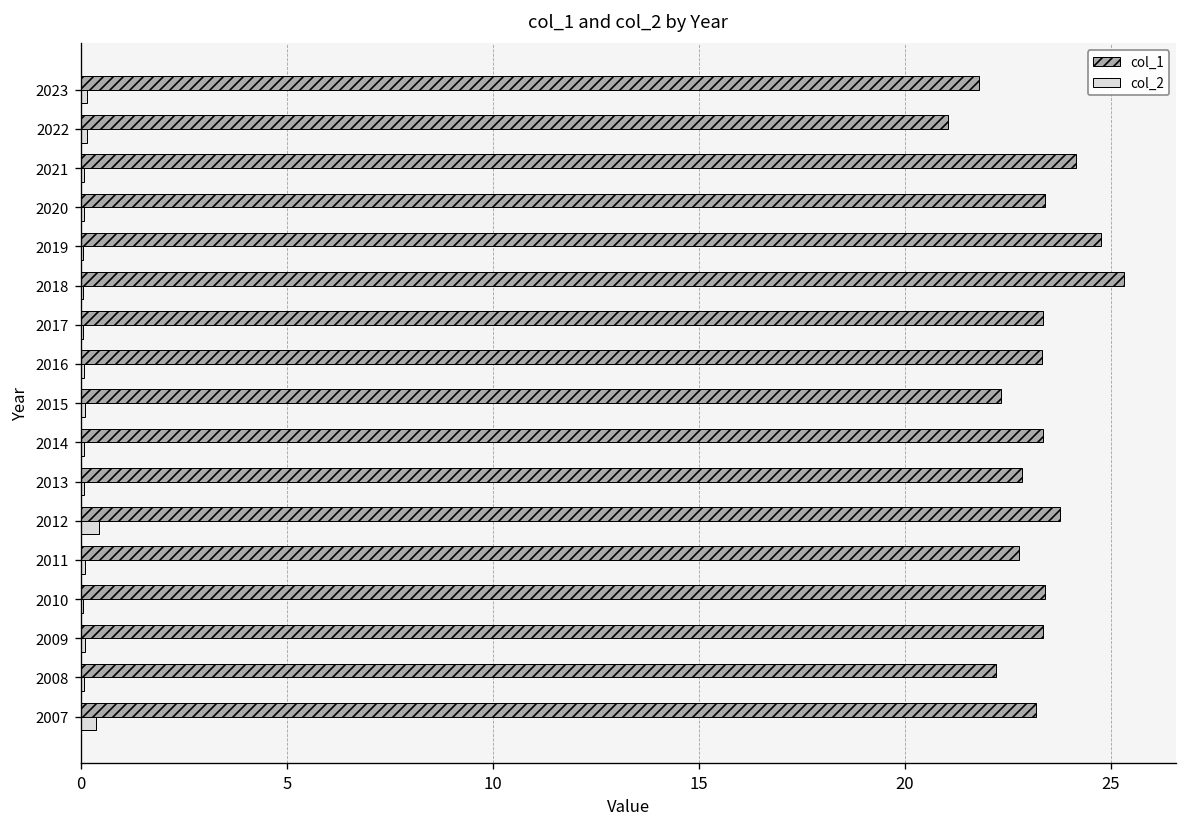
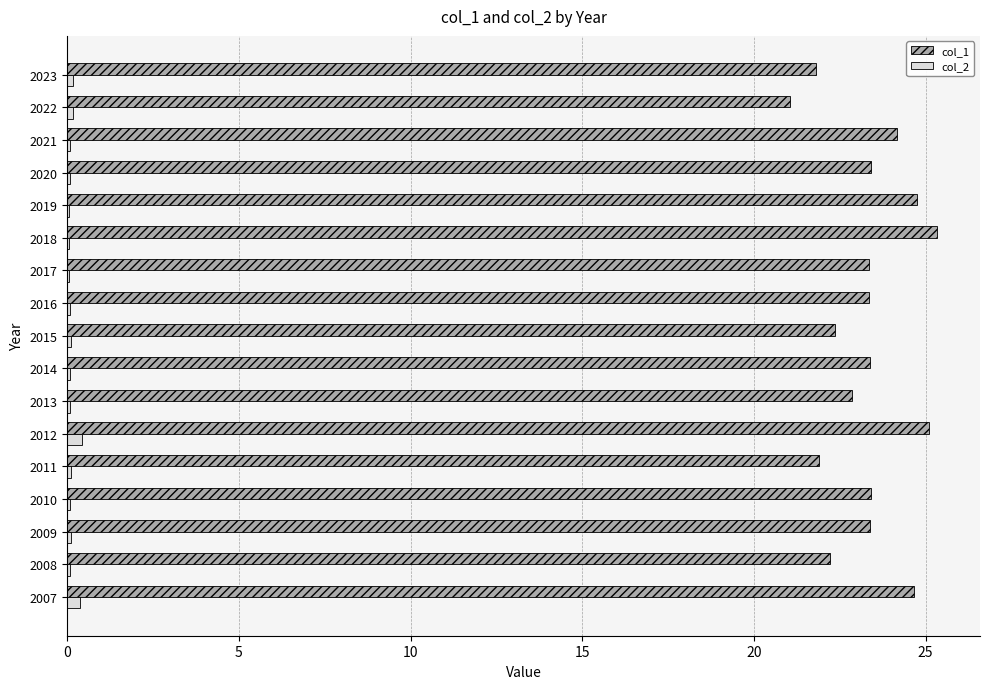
  {
    "col_1": {
      "2023": 21.8,
      "2022": 21.0,
      "2021": 24.2,
      "2020": 23.4,
      "2019": 24.8,
      "2018": 25.3,
      "2017": 23.3,
      "2016": 23.3,
      "2015": 22.3,
      "2014": 23.4,
      "2013": 22.9,
-     "2012": 23.8,
-     "2011": 22.8,
+     "2012": 25.1,
+     "2011": 21.9,
      "2010": 23.4,
      "2009": 23.4,
      "2008": 22.2,
-     "2007": 23.2
+     "2007": 24.7
    },
    "col_2": {
      "2023": 0.2,
      "2022": 0.2,
      "2021": 0.1,
      "2020": 0.1,
      "2016": 0.1,
      "2015": 0.1,
      "2014": 0.1,
      "2013": 0.1,
      "2012": 0.4,
      "2011": 0.1,
      "2009": 0.1,
      "2008": 0.1,
      "2007": 0.4
    }
  }
